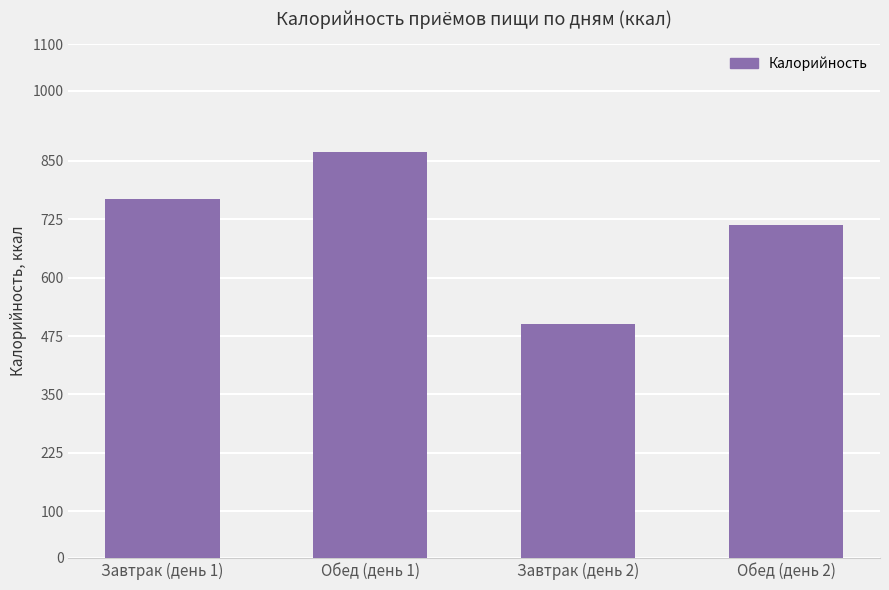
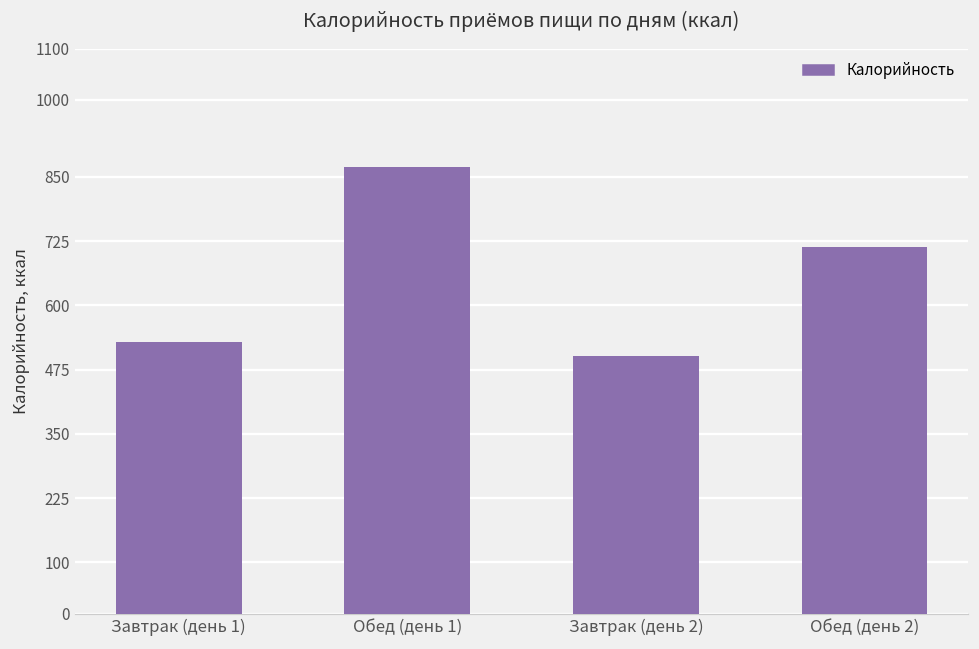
  {
-   "Завтрак (день 1)": 770,
+   "Завтрак (день 1)": 530,
    "Обед (день 1)": 870,
    "Завтрак (день 2)": 500,
    "Обед (день 2)": 710
  }
